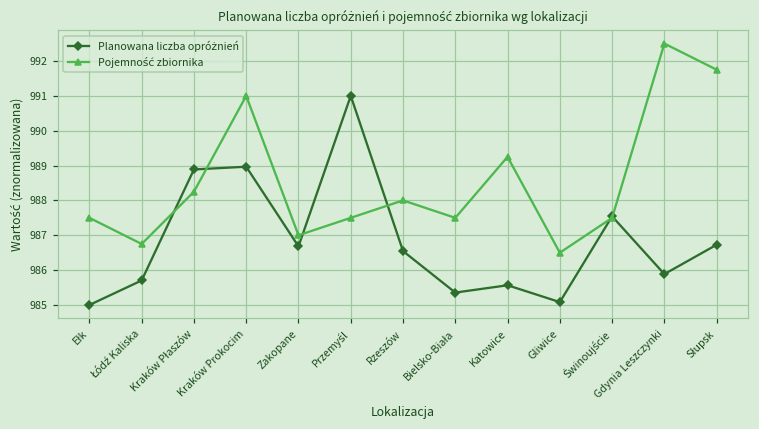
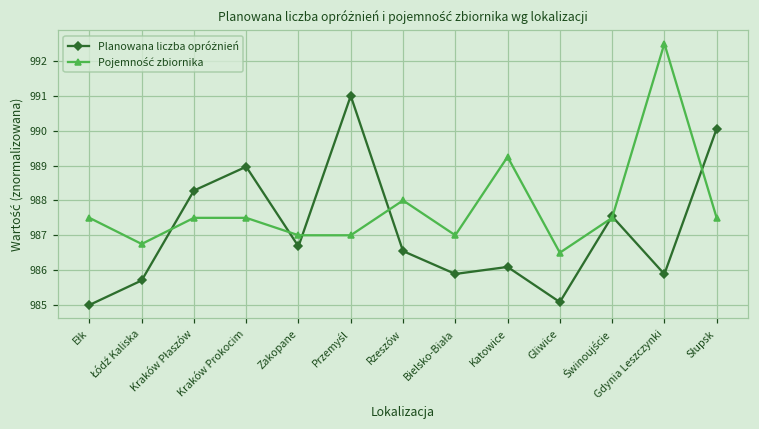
  {
    "Planowana liczba opróżnień": {
      "Ełk": 985.0,
      "Łódź Kaliska": 985.7,
-     "Kraków Płaszów": 988.9,
+     "Kraków Płaszów": 988.3,
      "Kraków Prokocim": 989.0,
      "Zakopane": 986.7,
      "Przemyśl": 991.0,
      "Rzeszów": 986.5,
-     "Bielsko-Biała": 985.4,
-     "Katowice": 985.6,
+     "Bielsko-Biała": 985.9,
+     "Katowice": 986.1,
      "Gliwice": 985.1,
      "Gdynia Leszczynki": 985.9,
-     "Słupsk": 986.7
+     "Słupsk": 990.1
    },
    "Pojemność zbiornika": {
      "Ełk": 987.5,
      "Łódź Kaliska": 986.7,
-     "Kraków Płaszów": 988.2,
-     "Kraków Prokocim": 991.0,
+     "Kraków Płaszów": 987.5,
+     "Kraków Prokocim": 987.5,
      "Zakopane": 987.0,
-     "Przemyśl": 987.5,
+     "Przemyśl": 987.0,
      "Rzeszów": 988.0,
-     "Bielsko-Biała": 987.5,
+     "Bielsko-Biała": 987.0,
      "Katowice": 989.2,
      "Gliwice": 986.5,
      "Gdynia Leszczynki": 992.5,
-     "Słupsk": 991.7
+     "Słupsk": 987.5
    }
  }
